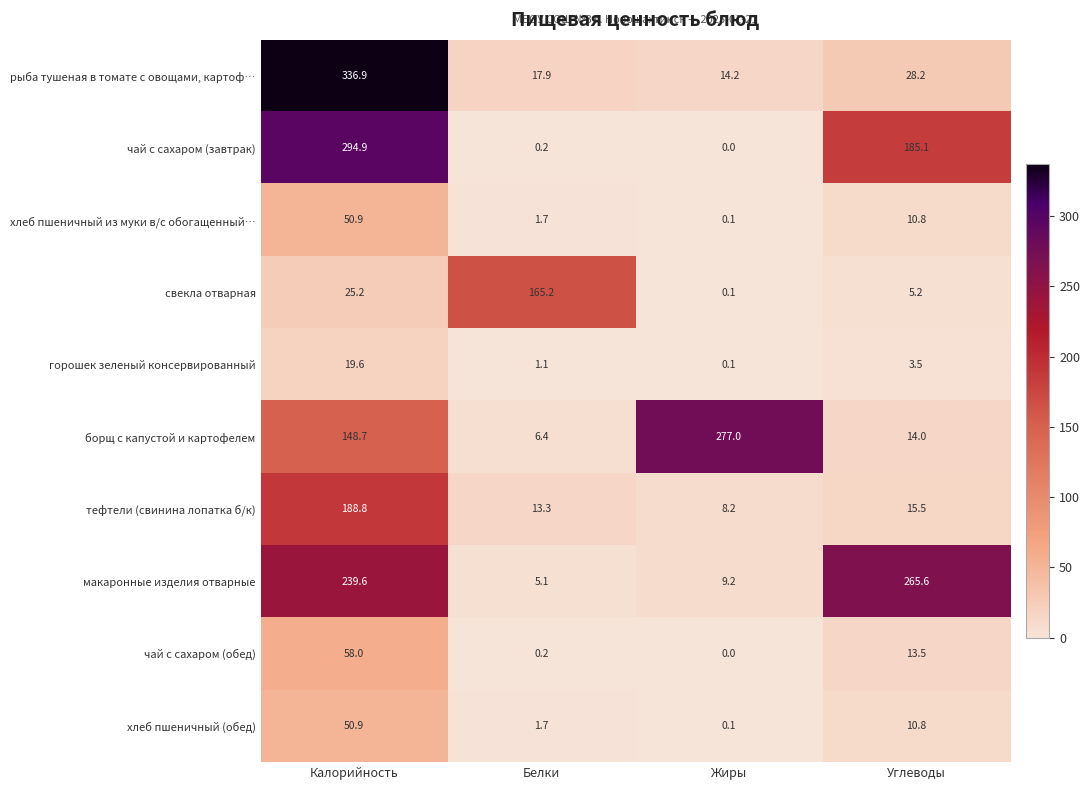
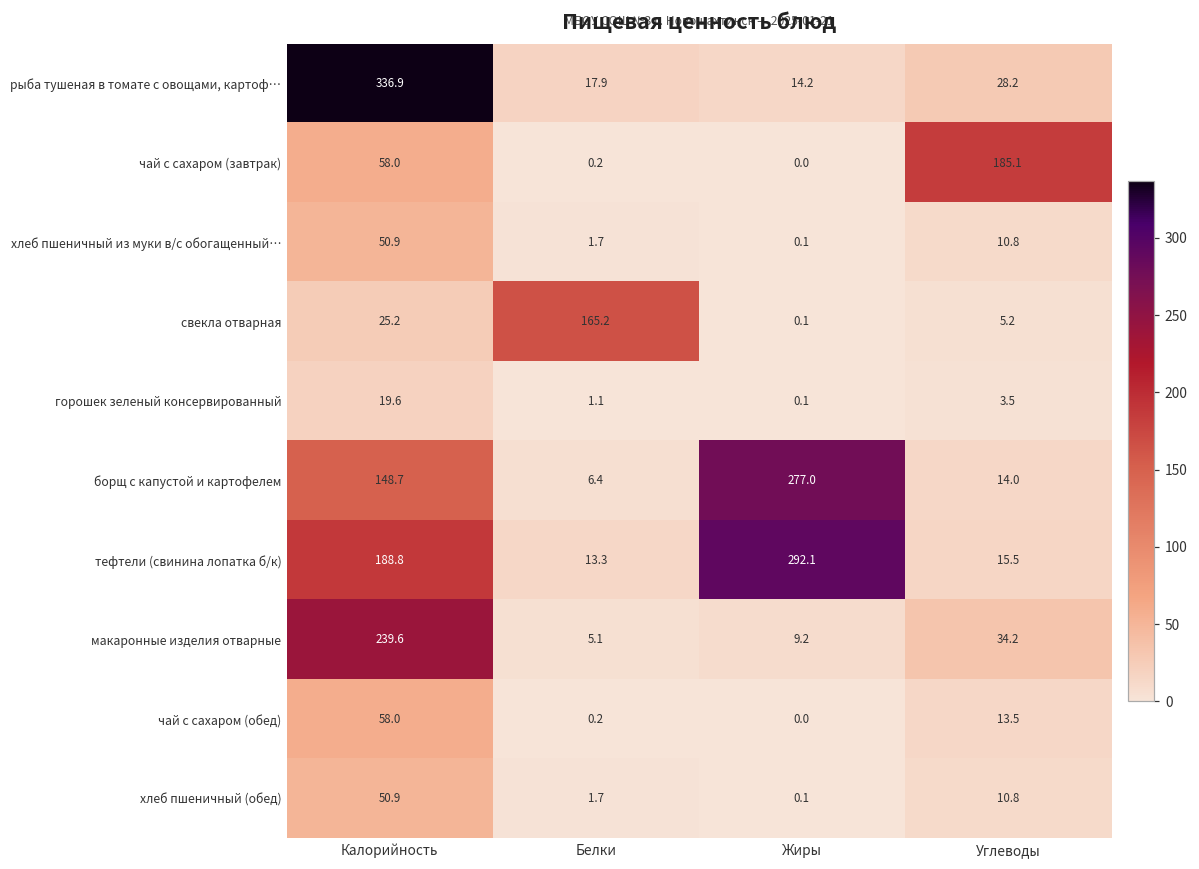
  {
    "рыба тушеная в томате с овощами, картоф…": {
      "Калорийность": 336.9,
      "Белки": 17.9,
      "Жиры": 14.2,
      "Углеводы": 28.2
    },
    "чай с сахаром (завтрак)": {
-     "Калорийность": 294.9,
+     "Калорийность": 58.0,
      "Белки": 0.2,
      "Жиры": 0.0,
      "Углеводы": 185.1
    },
    "хлеб пшеничный из муки в/с обогащенный…": {
      "Калорийность": 50.9,
      "Белки": 1.7,
      "Жиры": 0.1,
      "Углеводы": 10.8
    },
    "свекла отварная": {
      "Калорийность": 25.2,
      "Белки": 165.2,
      "Жиры": 0.1,
      "Углеводы": 5.2
    },
    "горошек зеленый консервированный": {
      "Калорийность": 19.6,
      "Белки": 1.1,
      "Жиры": 0.1,
      "Углеводы": 3.5
    },
    "борщ с капустой и картофелем": {
      "Калорийность": 148.7,
      "Белки": 6.4,
      "Жиры": 277.0,
      "Углеводы": 14.0
    },
    "тефтели (свинина лопатка б/к)": {
      "Калорийность": 188.8,
      "Белки": 13.3,
-     "Жиры": 8.2,
+     "Жиры": 292.1,
      "Углеводы": 15.5
    },
    "макаронные изделия отварные": {
      "Калорийность": 239.6,
      "Белки": 5.1,
      "Жиры": 9.2,
-     "Углеводы": 265.6
+     "Углеводы": 34.2
    },
    "чай с сахаром (обед)": {
      "Калорийность": 58.0,
      "Белки": 0.2,
      "Жиры": 0.0,
      "Углеводы": 13.5
    },
    "хлеб пшеничный (обед)": {
      "Калорийность": 50.9,
      "Белки": 1.7,
      "Жиры": 0.1,
      "Углеводы": 10.8
    }
  }
